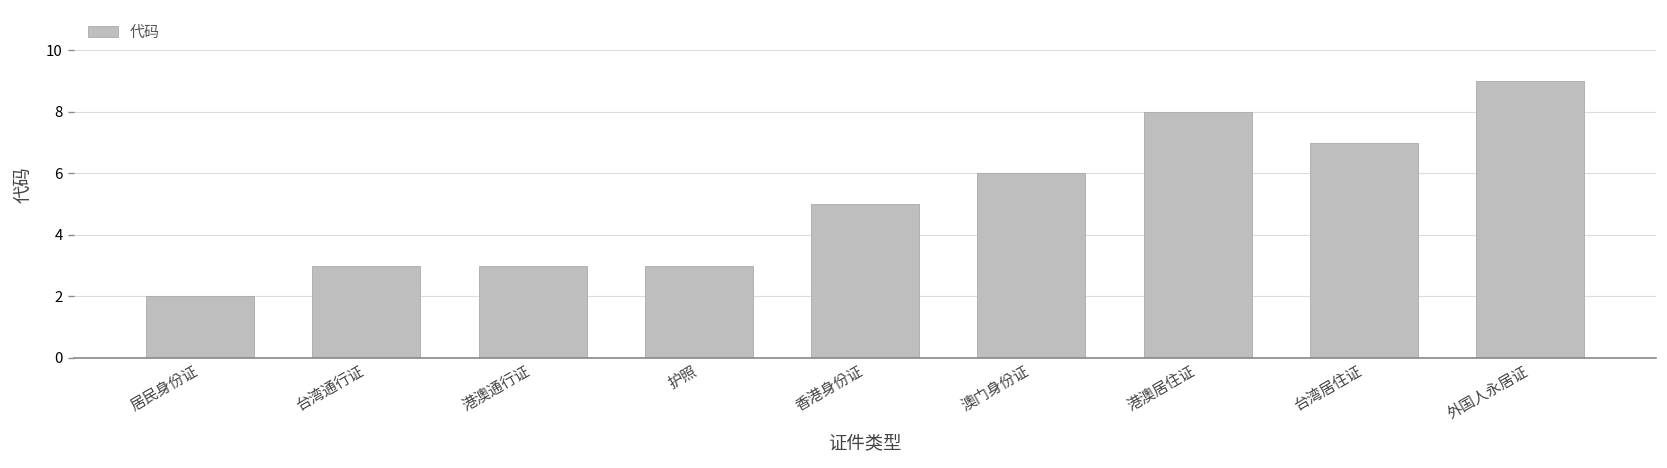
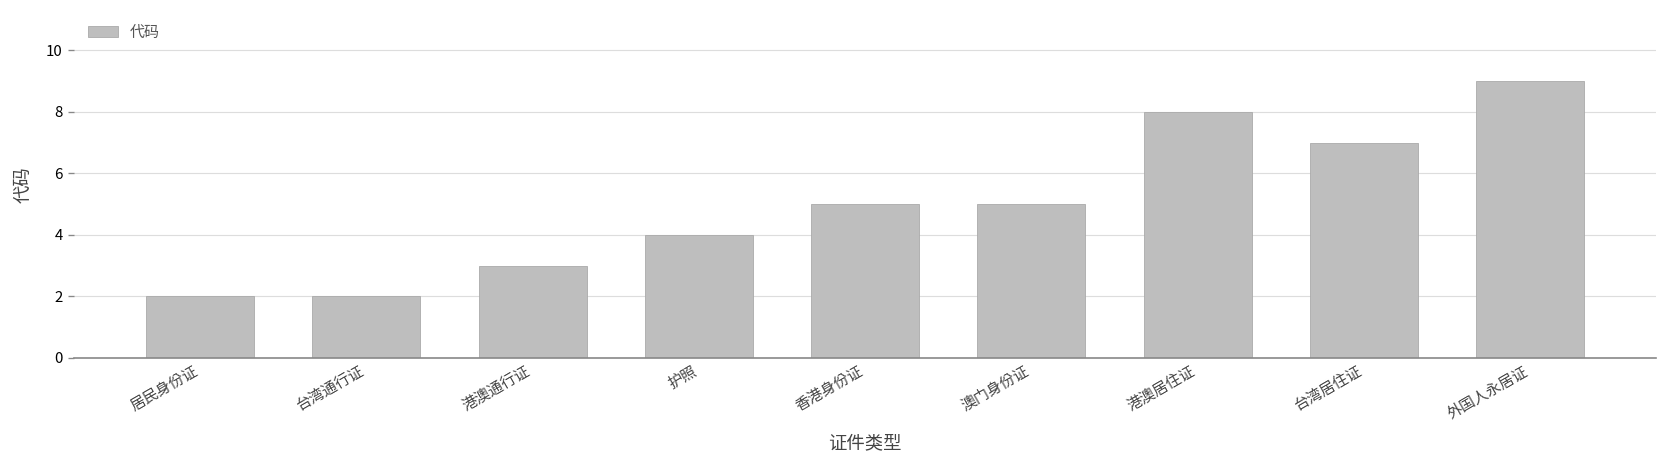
  {
    "居民身份证": 2,
-   "台湾通行证": 3,
+   "台湾通行证": 2,
    "港澳通行证": 3,
-   "护照": 3,
+   "护照": 4,
    "香港身份证": 5,
-   "澳门身份证": 6,
+   "澳门身份证": 5,
    "港澳居住证": 8,
    "台湾居住证": 7,
    "外国人永居证": 9
  }
